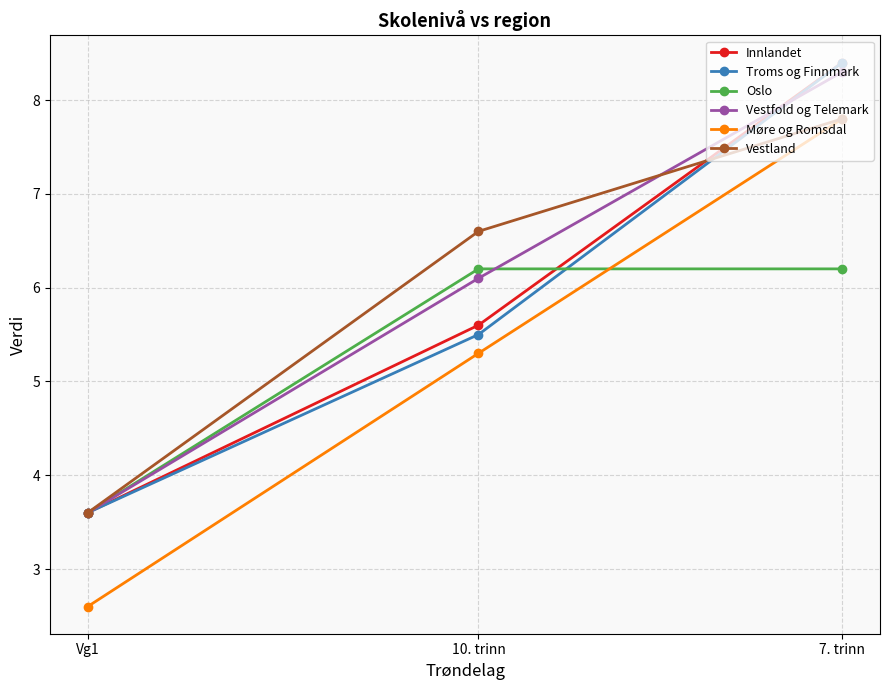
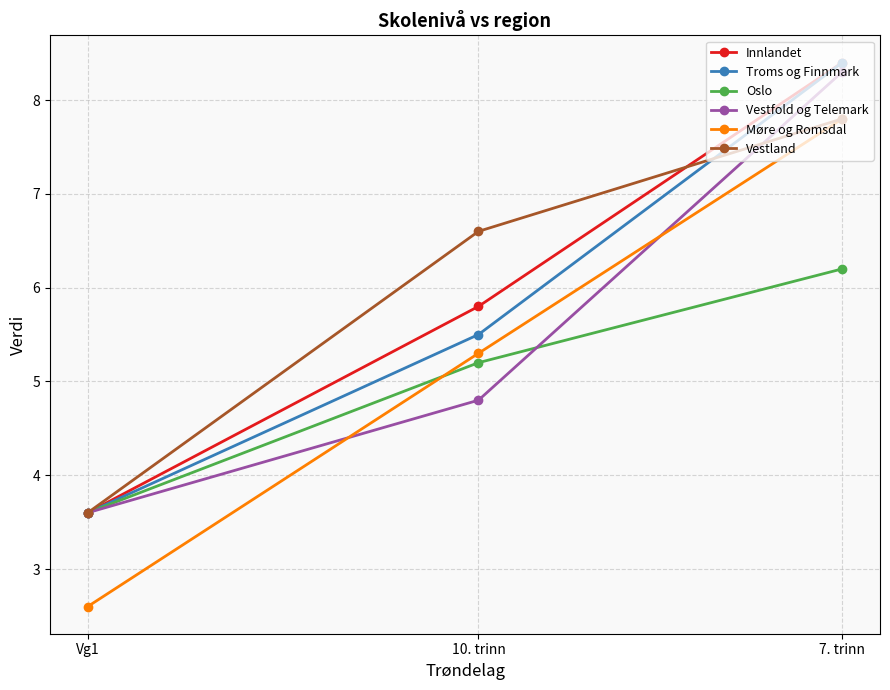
  {
    "Innlandet": {
-     "10. trinn": 5.6
+     "10. trinn": 5.8
    },
    "Troms og Finnmark": {
      "10. trinn": 5.5
    },
    "Oslo": {
-     "10. trinn": 6.2,
+     "10. trinn": 5.2,
      "7. trinn": 6.2
    },
    "Vestfold og Telemark": {
-     "10. trinn": 6.1
+     "10. trinn": 4.8
    },
    "Møre og Romsdal": {
      "Vg1": 2.6,
      "10. trinn": 5.3
    },
    "Vestland": {
      "10. trinn": 6.6
    }
  }
